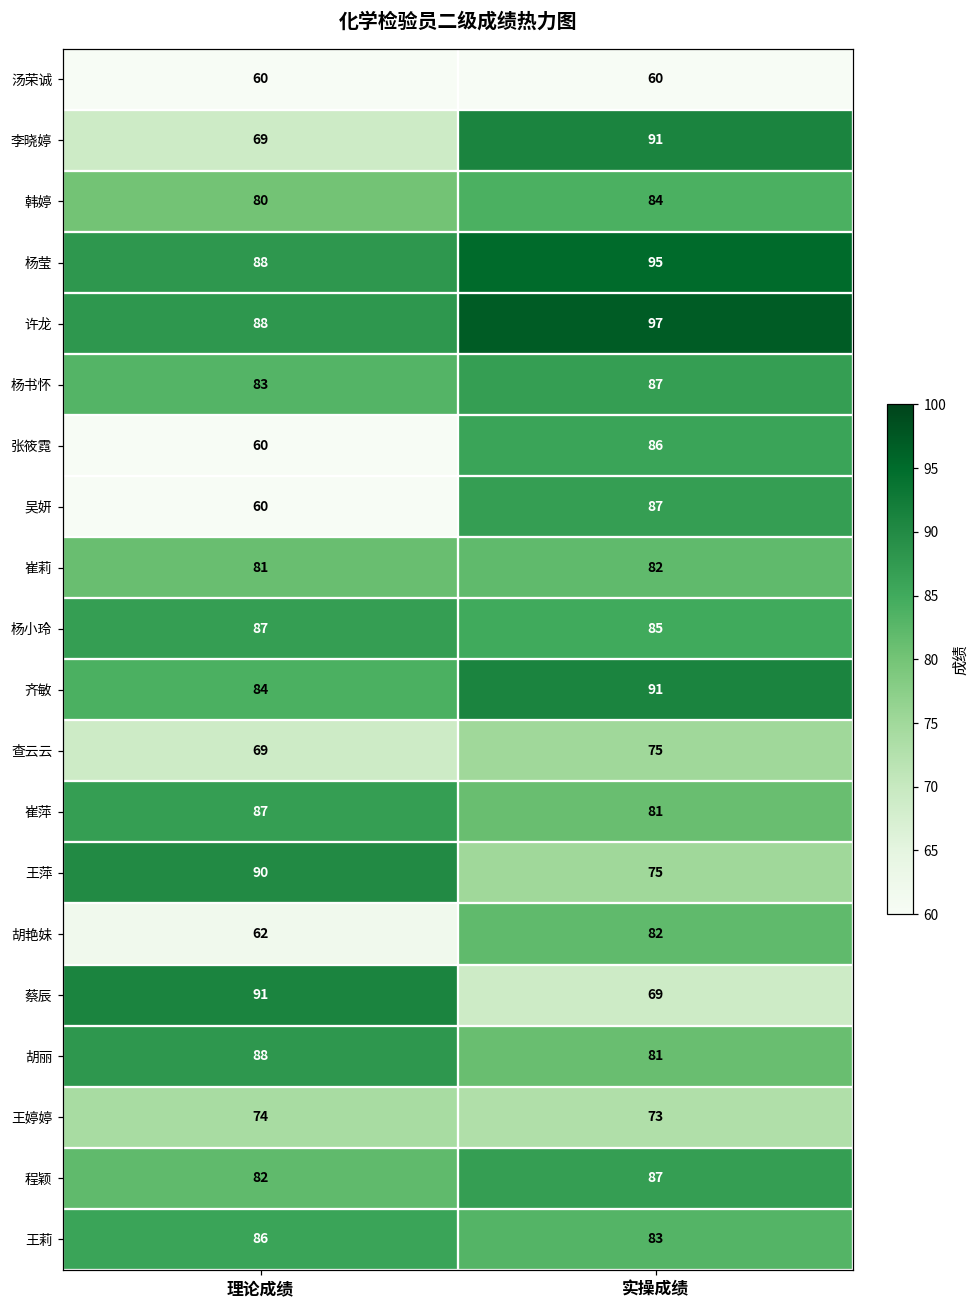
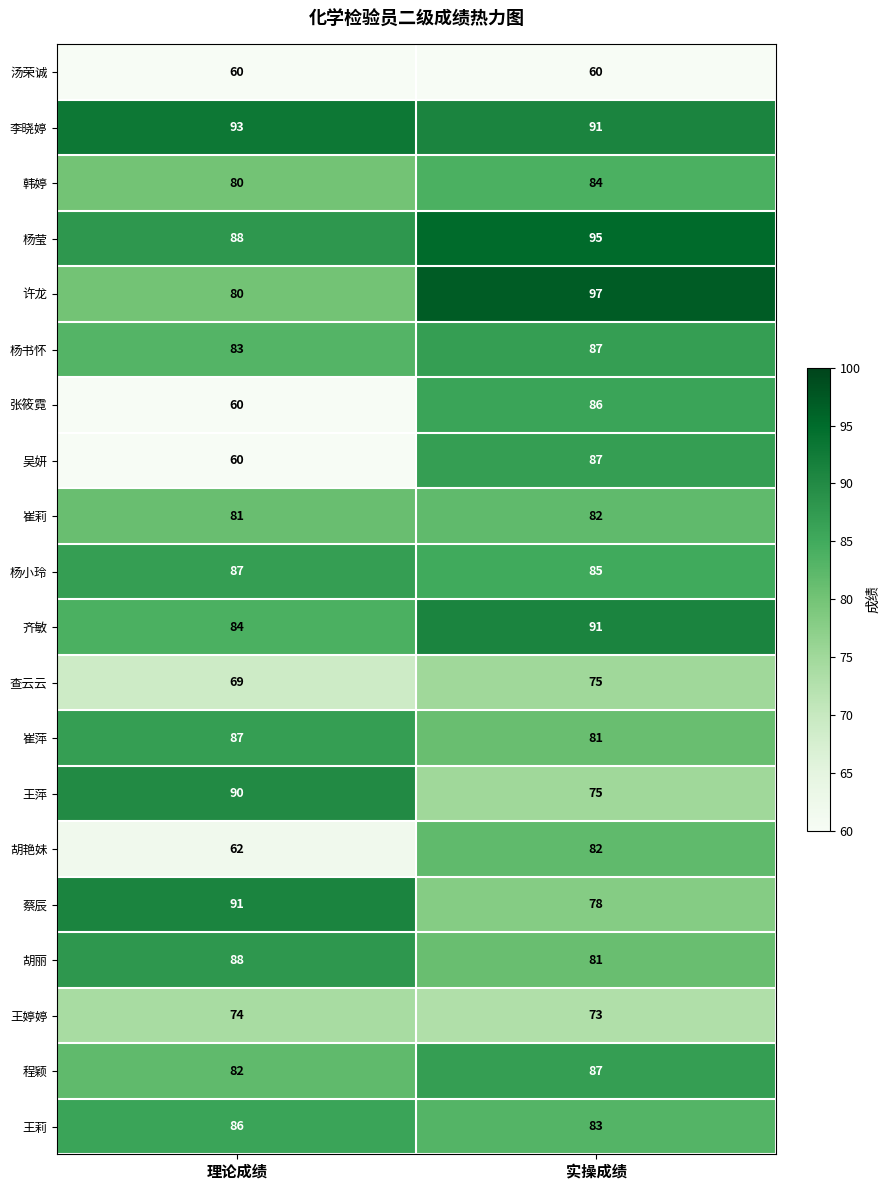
  {
    "汤荣诚": {
      "理论成绩": 60,
      "实操成绩": 60
    },
    "李晓婷": {
-     "理论成绩": 69,
+     "理论成绩": 93,
      "实操成绩": 91
    },
    "韩婷": {
      "理论成绩": 80,
      "实操成绩": 84
    },
    "杨莹": {
      "理论成绩": 88,
      "实操成绩": 95
    },
    "许龙": {
-     "理论成绩": 88,
+     "理论成绩": 80,
      "实操成绩": 97
    },
    "杨书怀": {
      "理论成绩": 83,
      "实操成绩": 87
    },
    "张筱霓": {
      "理论成绩": 60,
      "实操成绩": 86
    },
    "吴妍": {
      "理论成绩": 60,
      "实操成绩": 87
    },
    "崔莉": {
      "理论成绩": 81,
      "实操成绩": 82
    },
    "杨小玲": {
      "理论成绩": 87,
      "实操成绩": 85
    },
    "齐敏": {
      "理论成绩": 84,
      "实操成绩": 91
    },
    "查云云": {
      "理论成绩": 69,
      "实操成绩": 75
    },
    "崔萍": {
      "理论成绩": 87,
      "实操成绩": 81
    },
    "王萍": {
      "理论成绩": 90,
      "实操成绩": 75
    },
    "胡艳妹": {
      "理论成绩": 62,
      "实操成绩": 82
    },
    "蔡辰": {
      "理论成绩": 91,
-     "实操成绩": 69
+     "实操成绩": 78
    },
    "胡丽": {
      "理论成绩": 88,
      "实操成绩": 81
    },
    "王婷婷": {
      "理论成绩": 74,
      "实操成绩": 73
    },
    "程颖": {
      "理论成绩": 82,
      "实操成绩": 87
    },
    "王莉": {
      "理论成绩": 86,
      "实操成绩": 83
    }
  }
